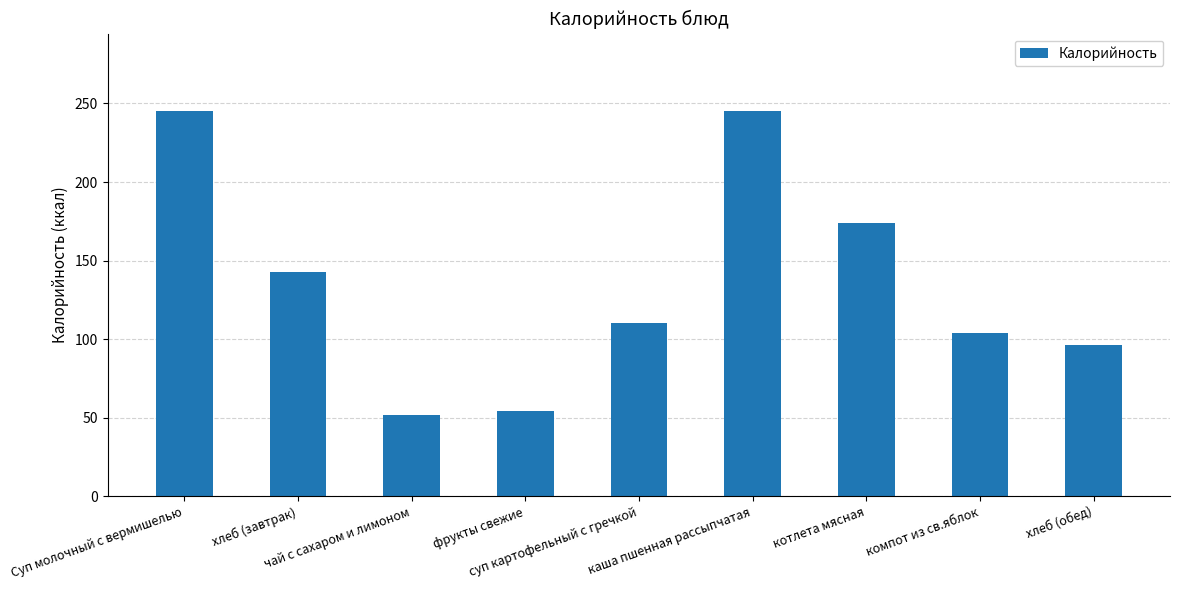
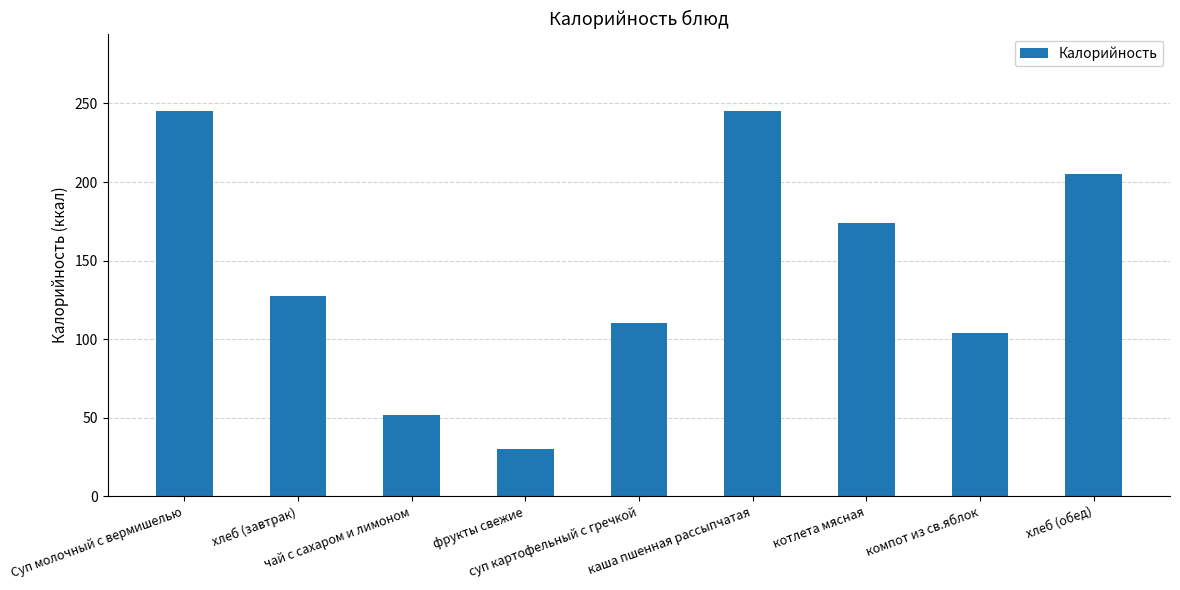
  {
    "Суп молочный с вермишелью": 245,
-   "хлеб (завтрак)": 143,
+   "хлеб (завтрак)": 128,
    "чай с сахаром и лимоном": 52,
-   "фрукты свежие": 54,
+   "фрукты свежие": 30,
    "суп картофельный с гречкой": 110,
    "каша пшенная рассыпчатая": 245,
    "котлета мясная": 174,
    "компот из св.яблок": 104,
-   "хлеб (обед)": 97
+   "хлеб (обед)": 205
  }
